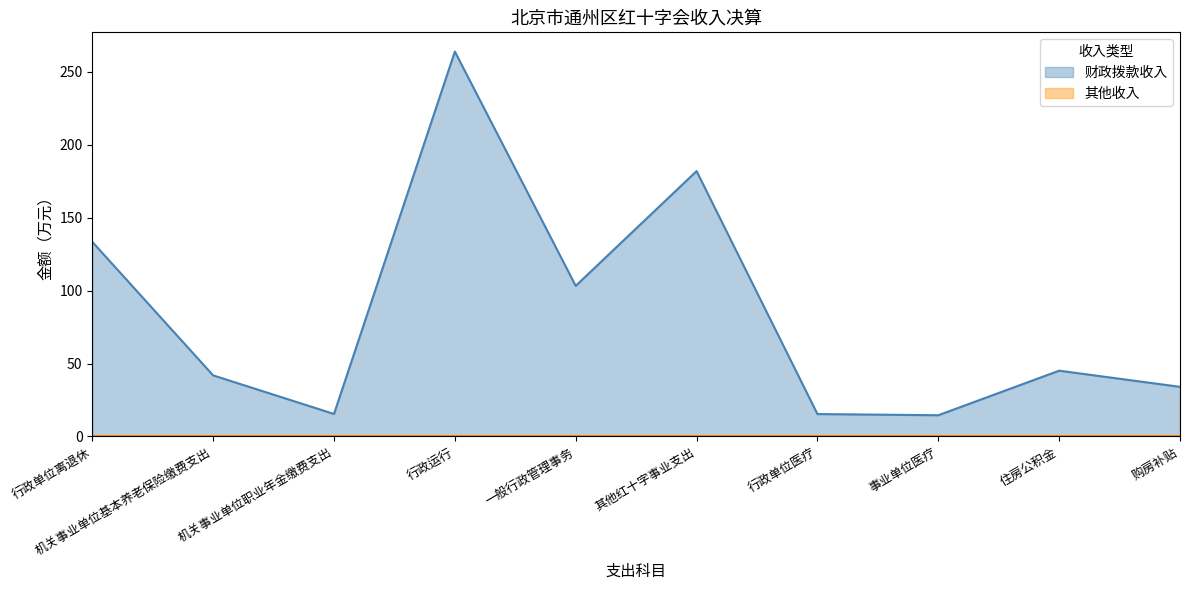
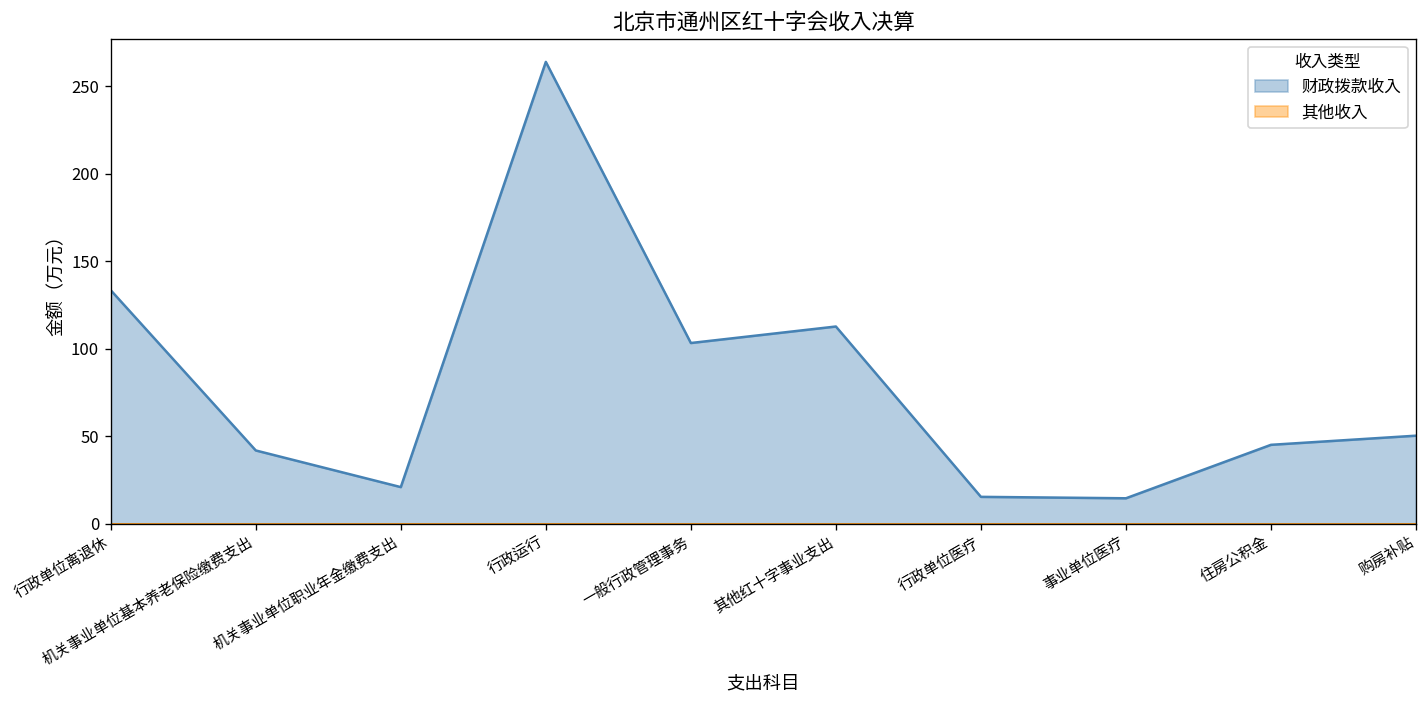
  {
    "财政拨款收入": {
      "行政单位离退休": 133,
      "机关事业单位基本养老保险缴费支出": 42,
-     "机关事业单位职业年金缴费支出": 15,
+     "机关事业单位职业年金缴费支出": 21,
      "行政运行": 264,
      "一般行政管理事务": 103,
-     "其他红十字事业支出": 182,
+     "其他红十字事业支出": 113,
      "行政单位医疗": 15,
      "事业单位医疗": 15,
      "住房公积金": 45,
-     "购房补贴": 34
+     "购房补贴": 50
    },
    "其他收入": {
      "行政单位离退休": 0,
      "机关事业单位基本养老保险缴费支出": 0,
      "机关事业单位职业年金缴费支出": 0,
      "行政运行": 0,
      "一般行政管理事务": 0,
      "其他红十字事业支出": 0,
      "行政单位医疗": 0,
      "事业单位医疗": 0,
      "住房公积金": 0,
      "购房补贴": 0
    }
  }
